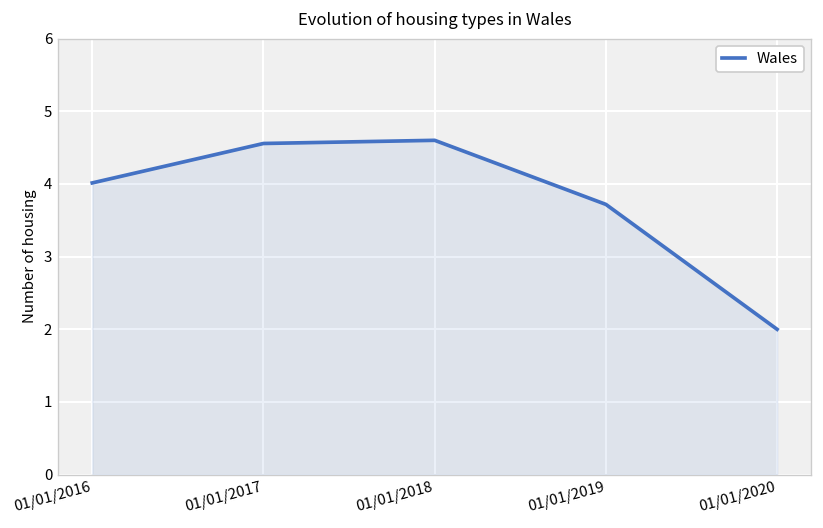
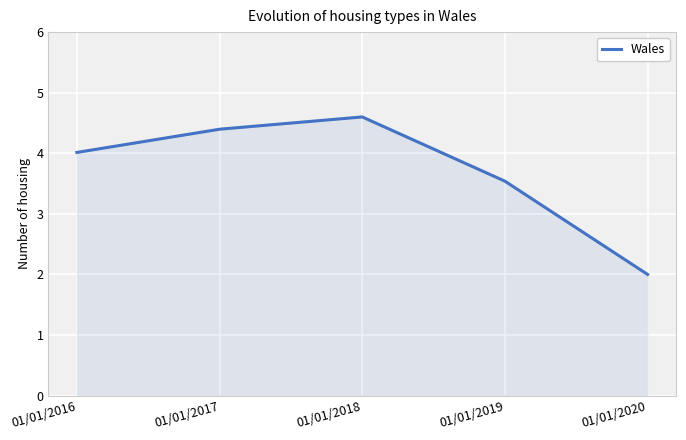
  {
    "01/01/2016": 4.0,
-   "01/01/2017": 4.6,
+   "01/01/2017": 4.4,
    "01/01/2018": 4.6,
-   "01/01/2019": 3.7,
+   "01/01/2019": 3.5,
    "01/01/2020": 2.0
  }
